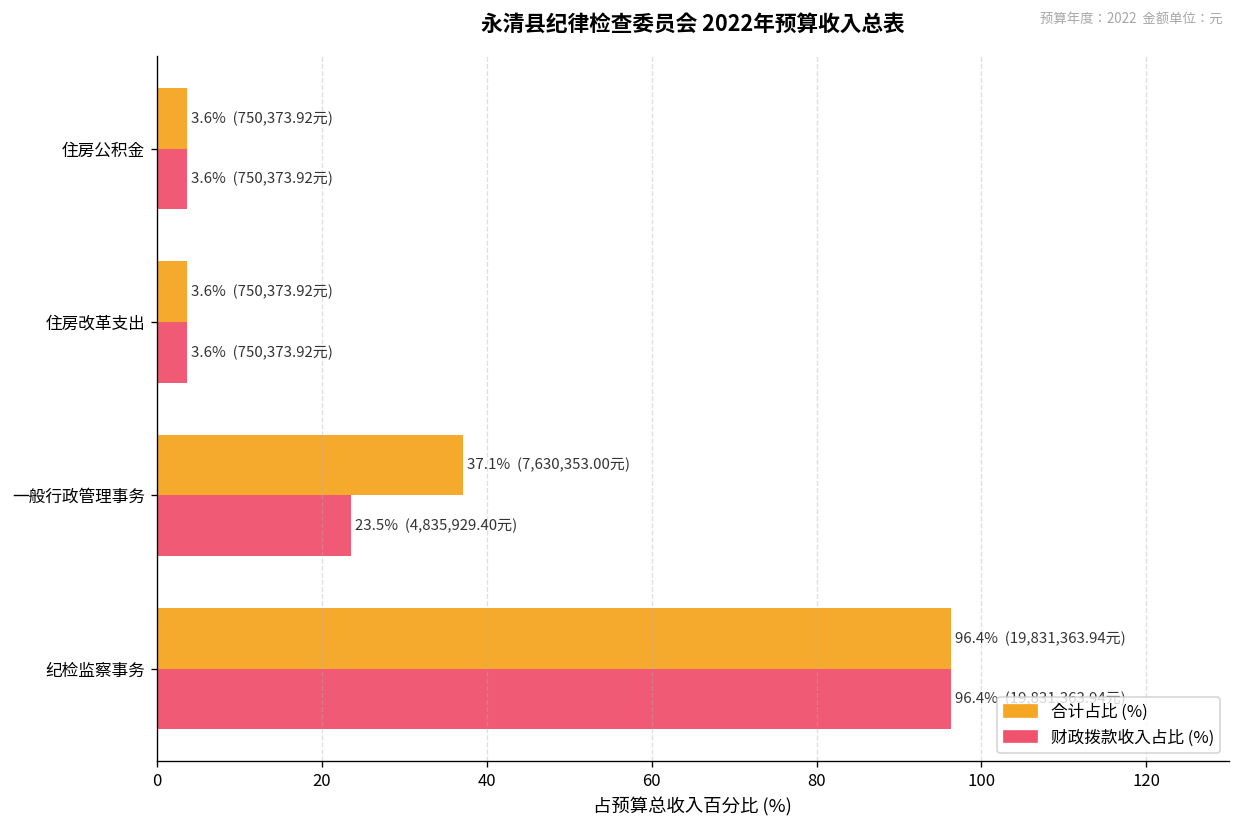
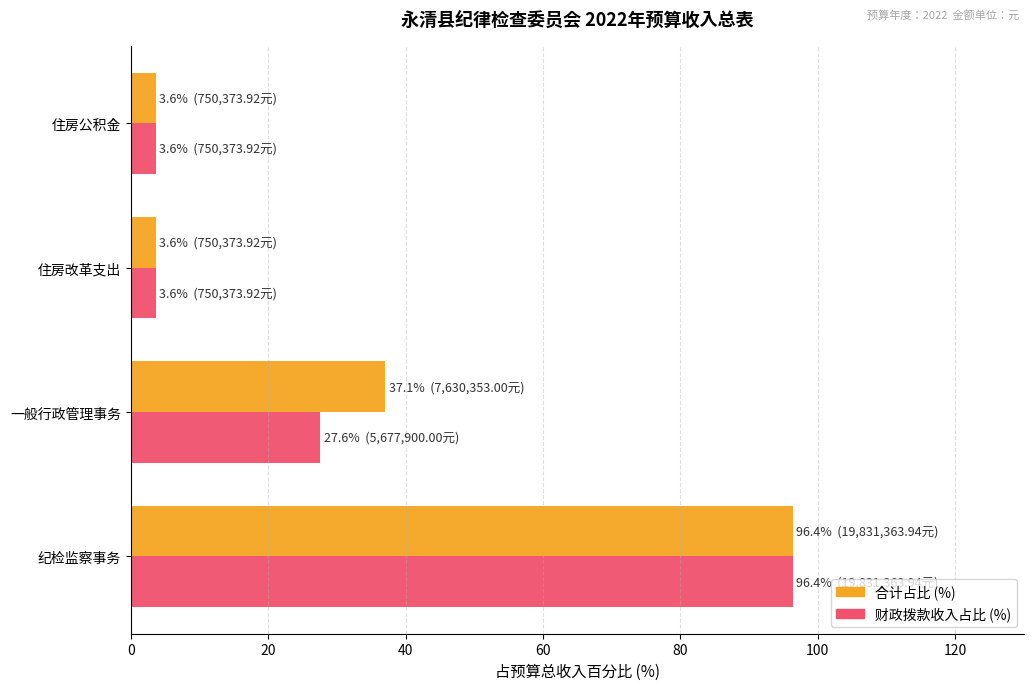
  {
    "合计占比 (%)": {
      "住房公积金": "3.6%",
      "住房改革支出": "3.6%",
      "一般行政管理事务": "37.1%",
      "纪检监察事务": "96.4%"
    },
    "财政拨款收入占比 (%)": {
      "住房公积金": "3.6%",
      "住房改革支出": "3.6%",
-     "一般行政管理事务": "23.5% (4,835,929.40元)"
+     "一般行政管理事务": "27.6% (5,677,900.00元)"
    }
  }
